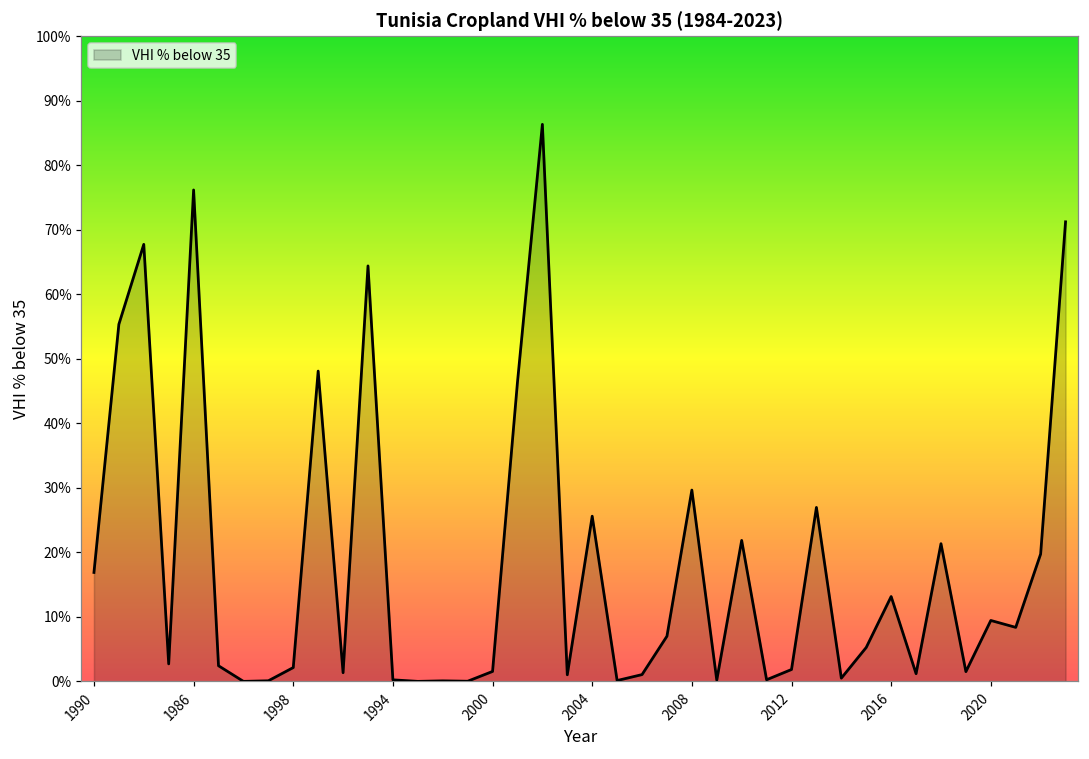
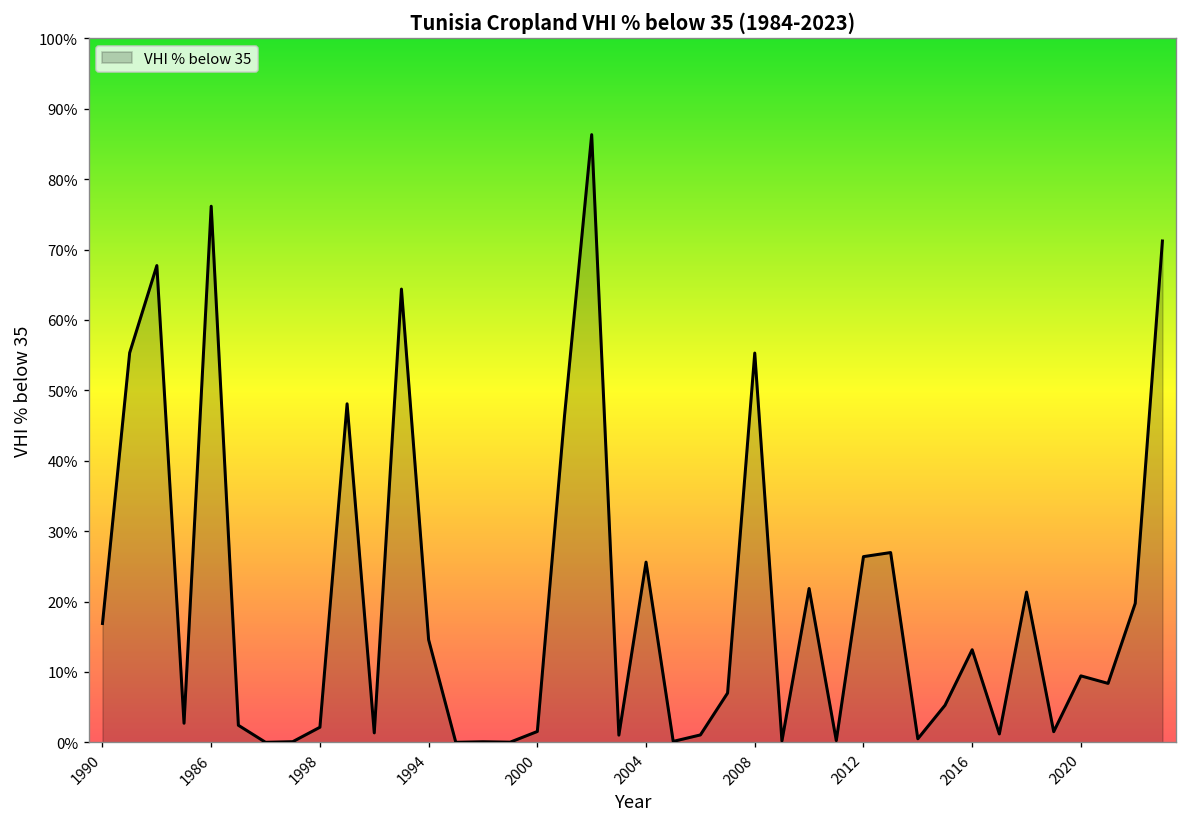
  {
    "1990": "17%",
    "1986": "76%",
    "1998": "2%",
-   "1994": "0%",
+   "1994": "15%",
    "2000": "2%",
    "2004": "26%",
-   "2008": "30%",
-   "2012": "2%",
+   "2008": "55%",
+   "2012": "26%",
    "2016": "13%",
    "2020": "9%"
  }
